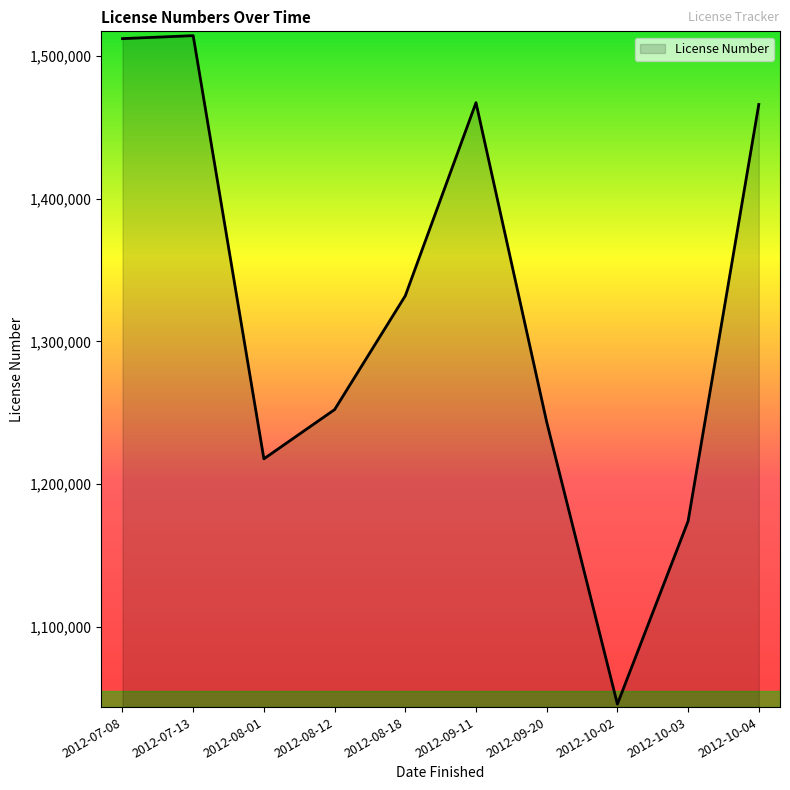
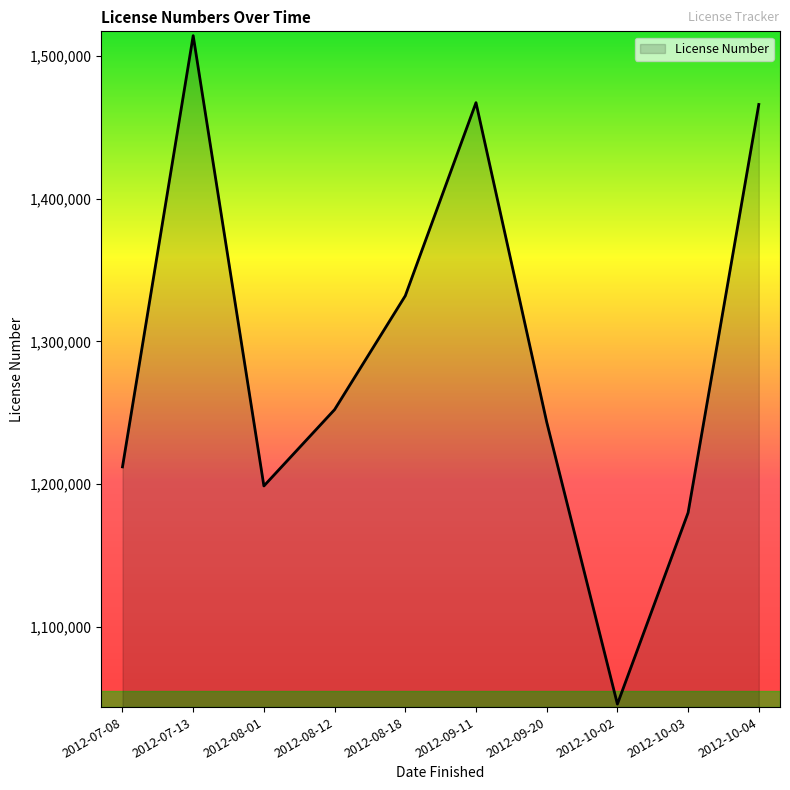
  {
-   "2012-07-08": "1,512,000",
+   "2012-07-08": "1,212,000",
    "2012-07-13": "1,514,000",
-   "2012-08-01": "1,218,000",
+   "2012-08-01": "1,199,000",
    "2012-08-12": "1,252,000",
    "2012-08-18": "1,332,000",
    "2012-09-11": "1,467,000",
    "2012-09-20": "1,244,000",
-   "2012-10-03": "1,174,000",
+   "2012-10-03": "1,180,000",
    "2012-10-04": "1,466,000"
  }
